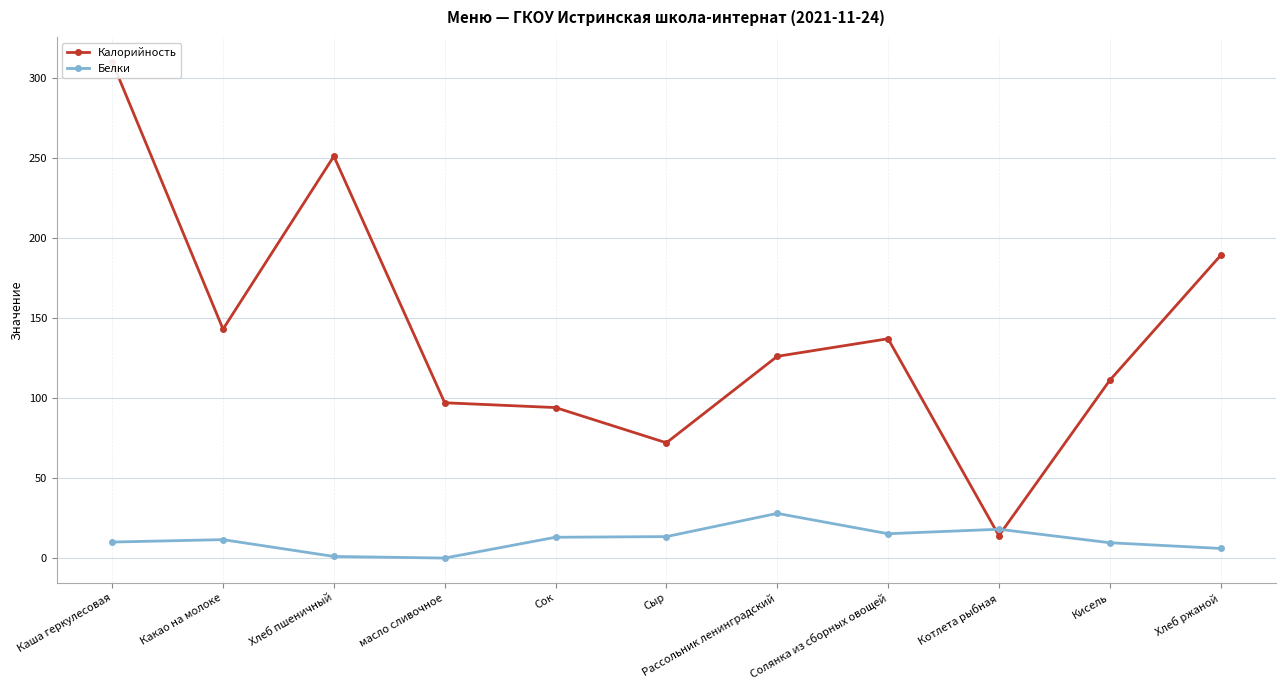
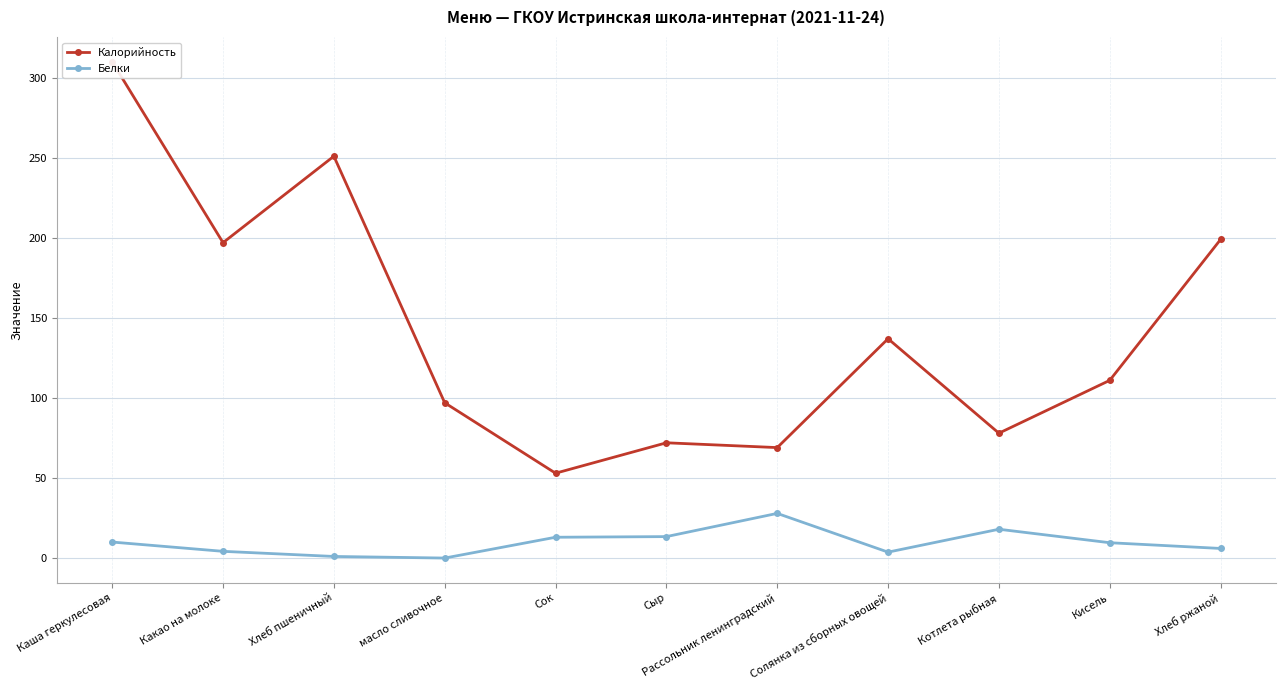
  {
    "Калорийность": {
-     "Какао на молоке": 143,
+     "Какао на молоке": 197,
      "Хлеб пшеничный": 251,
      "масло сливочное": 97,
-     "Сок": 94,
+     "Сок": 53,
      "Сыр": 72,
-     "Рассольник ленинградский": 126,
+     "Рассольник ленинградский": 69,
      "Солянка из сборных овощей": 137,
-     "Котлета рыбная": 14,
+     "Котлета рыбная": 78,
      "Кисель": 111,
-     "Хлеб ржаной": 189
+     "Хлеб ржаной": 199
    },
    "Белки": {
      "Каша геркулесовая": 10,
-     "Какао на молоке": 12,
+     "Какао на молоке": 4,
      "Хлеб пшеничный": 1,
      "масло сливочное": 0,
      "Сок": 13,
      "Сыр": 13,
      "Рассольник ленинградский": 28,
-     "Солянка из сборных овощей": 15,
+     "Солянка из сборных овощей": 4,
      "Котлета рыбная": 18,
      "Кисель": 10,
      "Хлеб ржаной": 6
    }
  }
